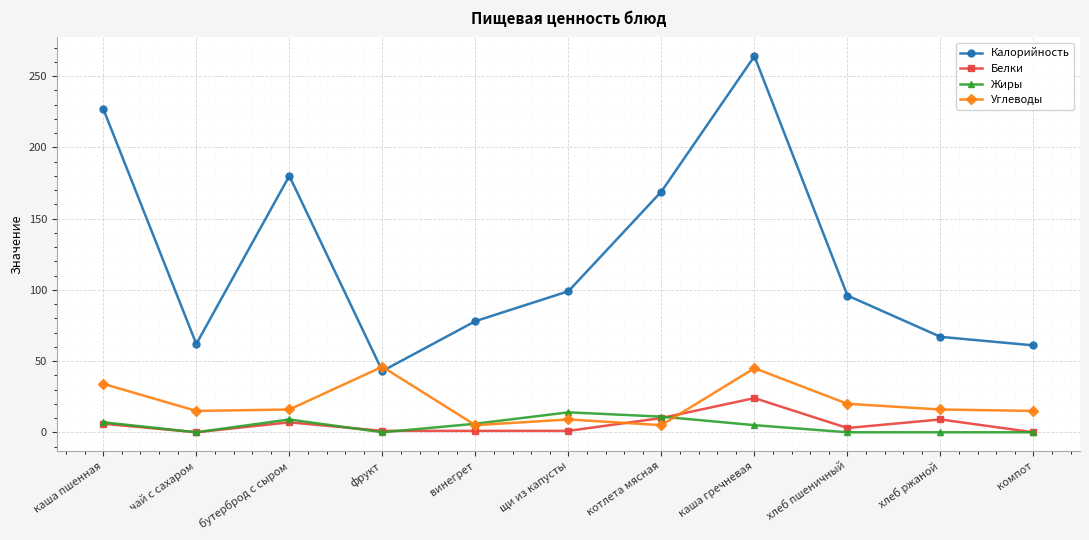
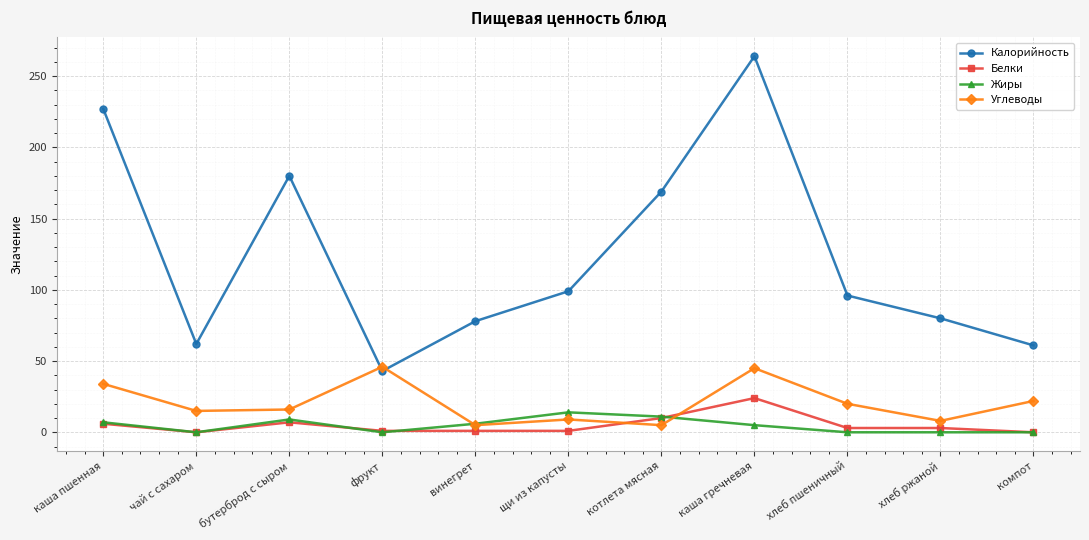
  {
    "Калорийность": {
      "каша пшенная": 227,
      "чай с сахаром": 62,
      "бутерброд с сыром": 180,
      "фрукт": 43,
      "винегрет": 78,
      "щи из капусты": 99,
      "котлета мясная": 169,
      "каша гречневая": 264,
      "хлеб пшеничный": 96,
-     "хлеб ржаной": 67,
+     "хлеб ржаной": 80,
      "компот": 61
    },
    "Белки": {
      "бутерброд с сыром": 7,
      "винегрет": 1,
      "щи из капусты": 1,
      "каша гречневая": 24,
      "хлеб пшеничный": 3,
-     "хлеб ржаной": 9
+     "хлеб ржаной": 3
    },
    "Жиры": {
      "бутерброд с сыром": 9,
      "щи из капусты": 14,
      "каша гречневая": 5,
      "хлеб пшеничный": 0,
      "хлеб ржаной": 0
    },
    "Углеводы": {
      "каша пшенная": 34,
      "чай с сахаром": 15,
      "бутерброд с сыром": 16,
      "фрукт": 46,
      "щи из капусты": 9,
      "котлета мясная": 5,
      "каша гречневая": 45,
      "хлеб пшеничный": 20,
-     "хлеб ржаной": 16,
-     "компот": 15
+     "хлеб ржаной": 8,
+     "компот": 22
    }
  }
